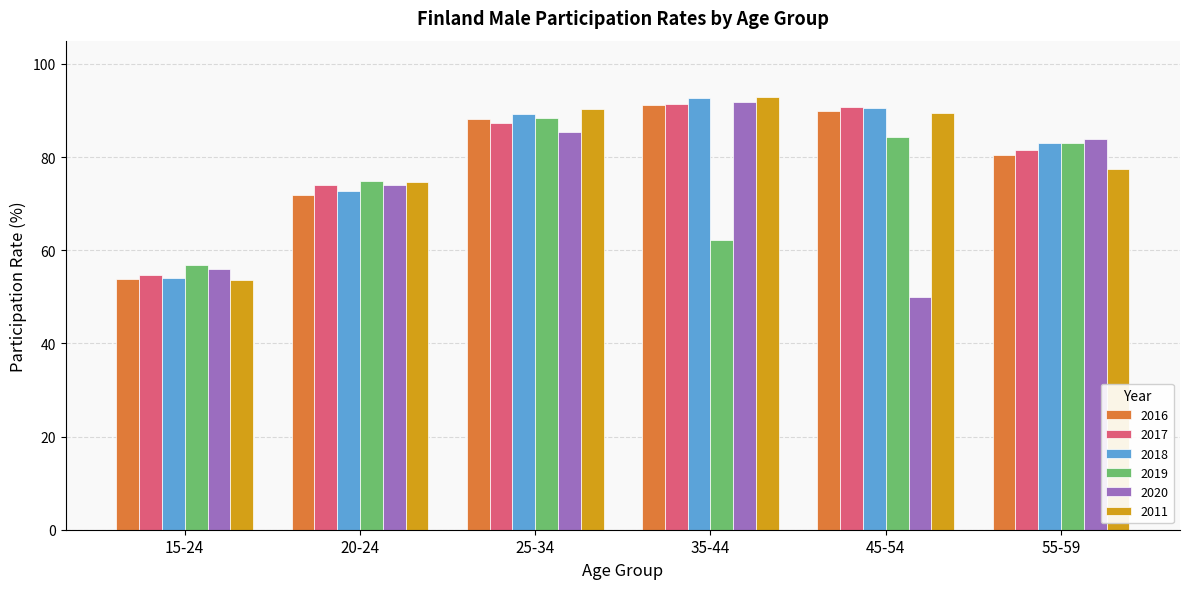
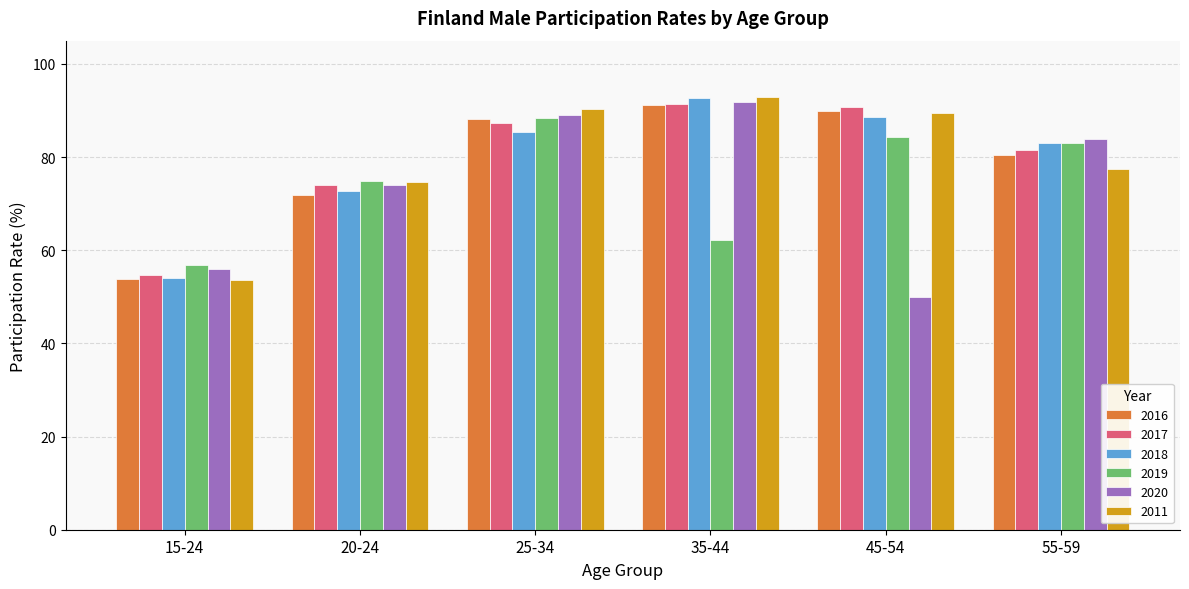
  {
    "2017": {
      "15-24": 55,
      "20-24": 74,
      "25-34": 87,
      "35-44": 91,
      "45-54": 91,
      "55-59": 82
    },
    "2018": {
      "15-24": 54,
      "20-24": 73,
-     "25-34": 89,
+     "25-34": 85,
      "35-44": 93,
-     "45-54": 90,
+     "45-54": 89,
      "55-59": 83
    },
    "2019": {
      "15-24": 57,
      "20-24": 75,
      "25-34": 88,
      "35-44": 62,
      "45-54": 84,
      "55-59": 83
    },
    "2020": {
      "15-24": 56,
      "20-24": 74,
-     "25-34": 85,
+     "25-34": 89,
      "35-44": 92,
      "45-54": 50,
      "55-59": 84
    }
  }
